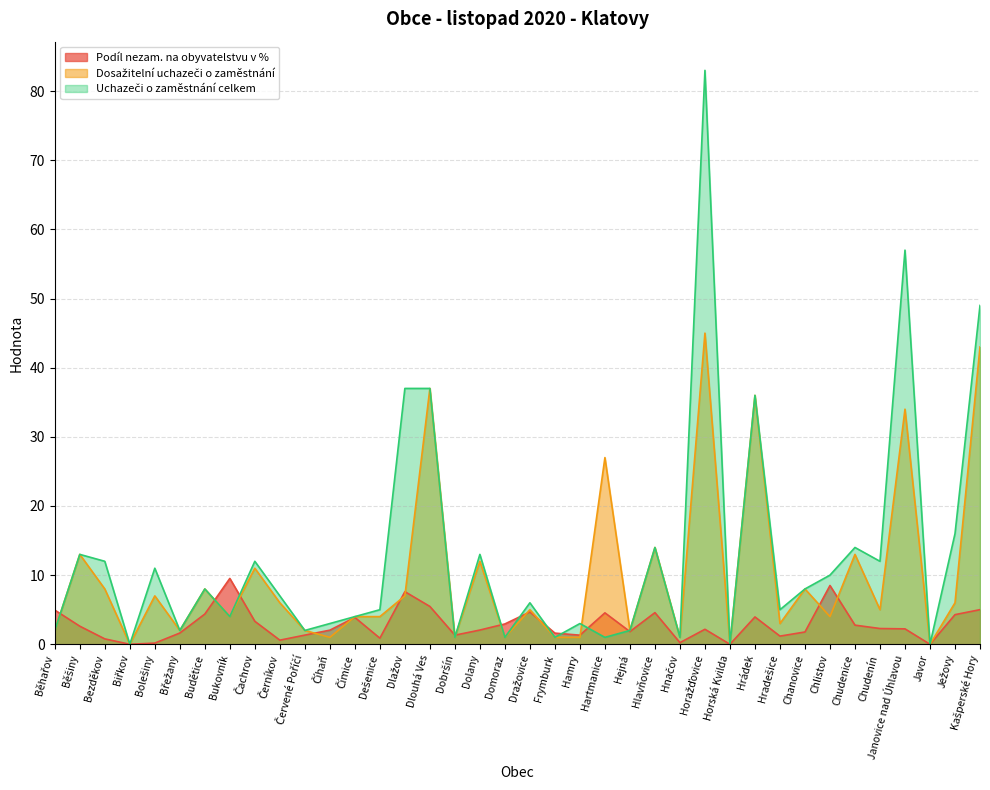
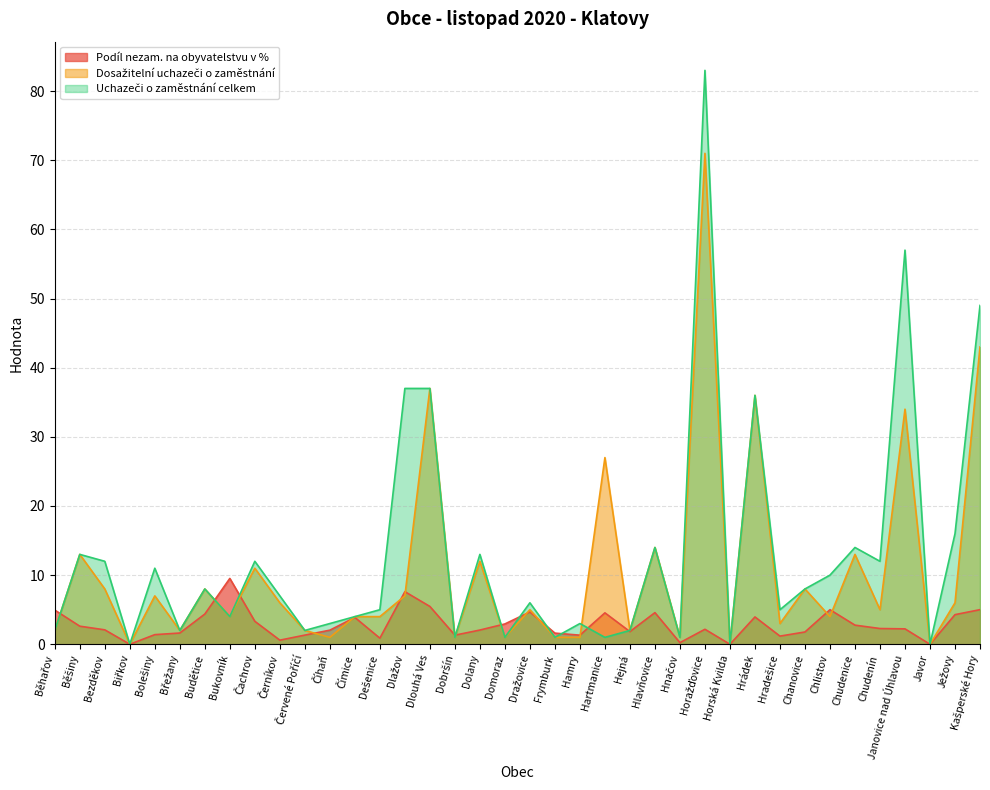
  {
    "Podíl nezam. na obyvatelstvu v %": {
      "Běhařov": 5,
      "Běšiny": 3,
-     "Bezděkov": 1,
-     "Bolešiny": 0,
+     "Bezděkov": 2,
+     "Bolešiny": 1,
      "Břežany": 2,
      "Budětice": 4,
      "Bukovník": 10,
      "Čachrov": 3,
      "Černíkov": 1,
      "Červené Poříčí": 1,
      "Číhaň": 2,
      "Dešenice": 1,
      "Dlažov": 8,
      "Dlouhá Ves": 5,
      "Dolany": 2,
      "Domoraz": 3,
      "Frymburk": 2,
      "Hartmanice": 5,
      "Hlavňovice": 5,
      "Hnačov": 0,
      "Horažďovice": 2,
      "Hrádek": 4,
      "Hradešice": 1,
      "Chanovice": 2,
-     "Chlistov": 9,
+     "Chlistov": 5,
      "Chudenice": 3,
      "Chudenín": 2,
      "Janovice nad Úhlavou": 2,
      "Ježovy": 4,
      "Kašperské Hory": 5
    },
    "Dosažitelní uchazeči o zaměstnání": {
      "Bezděkov": 8,
      "Bolešiny": 7,
      "Čachrov": 11,
      "Černíkov": 6,
      "Číhaň": 1,
      "Dešenice": 4,
      "Dlažov": 7,
      "Dolany": 12,
      "Hartmanice": 27,
-     "Horažďovice": 45,
+     "Horažďovice": 71,
      "Hradešice": 3,
      "Chlistov": 4,
      "Chudenice": 13,
      "Chudenín": 5,
      "Janovice nad Úhlavou": 34,
      "Ježovy": 6,
      "Kašperské Hory": 43
    },
    "Uchazeči o zaměstnání celkem": {
      "Bezděkov": 12,
      "Bolešiny": 11,
      "Čachrov": 12,
      "Černíkov": 7,
      "Číhaň": 3,
      "Dešenice": 5,
      "Dlažov": 37,
      "Dolany": 13,
      "Dražovice": 6,
      "Hamry": 3,
      "Hartmanice": 1,
      "Horažďovice": 83,
      "Hradešice": 5,
      "Chlistov": 10,
      "Chudenice": 14,
      "Chudenín": 12,
      "Janovice nad Úhlavou": 57,
      "Ježovy": 16,
      "Kašperské Hory": 49
    }
  }
